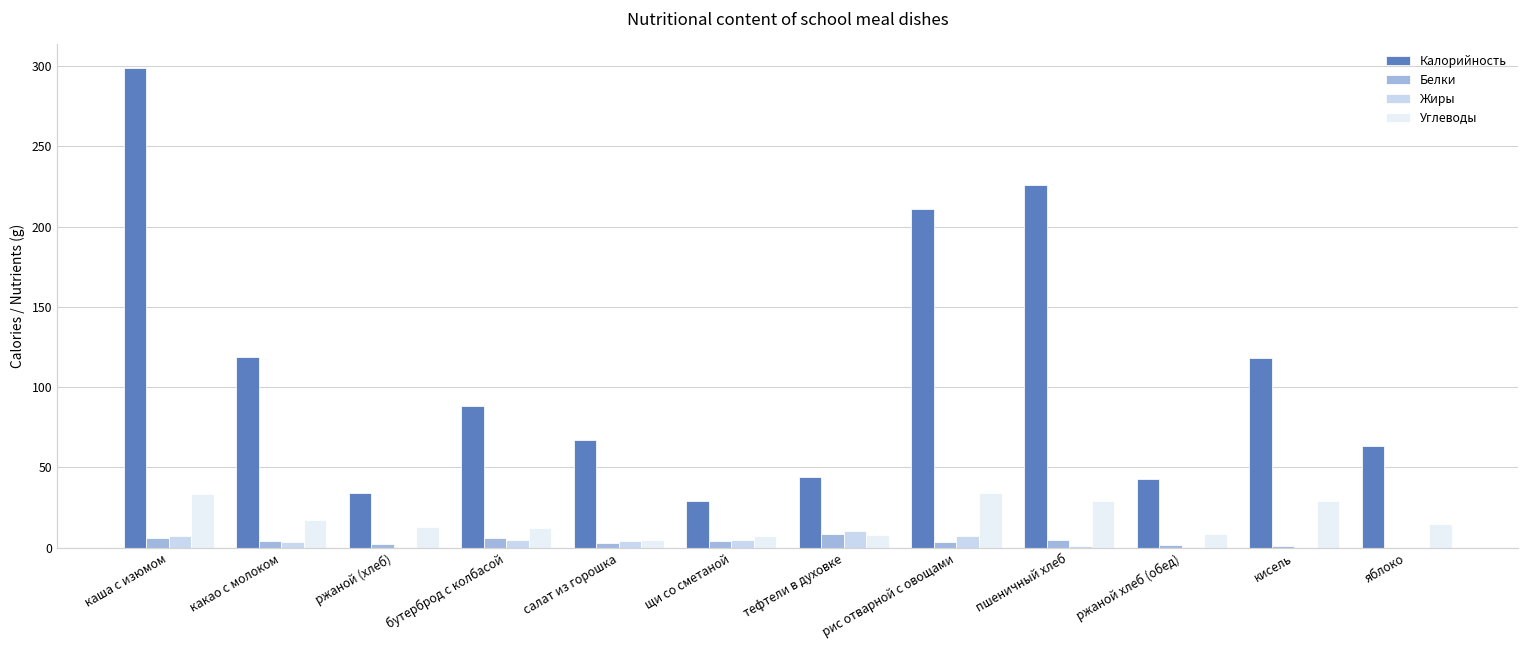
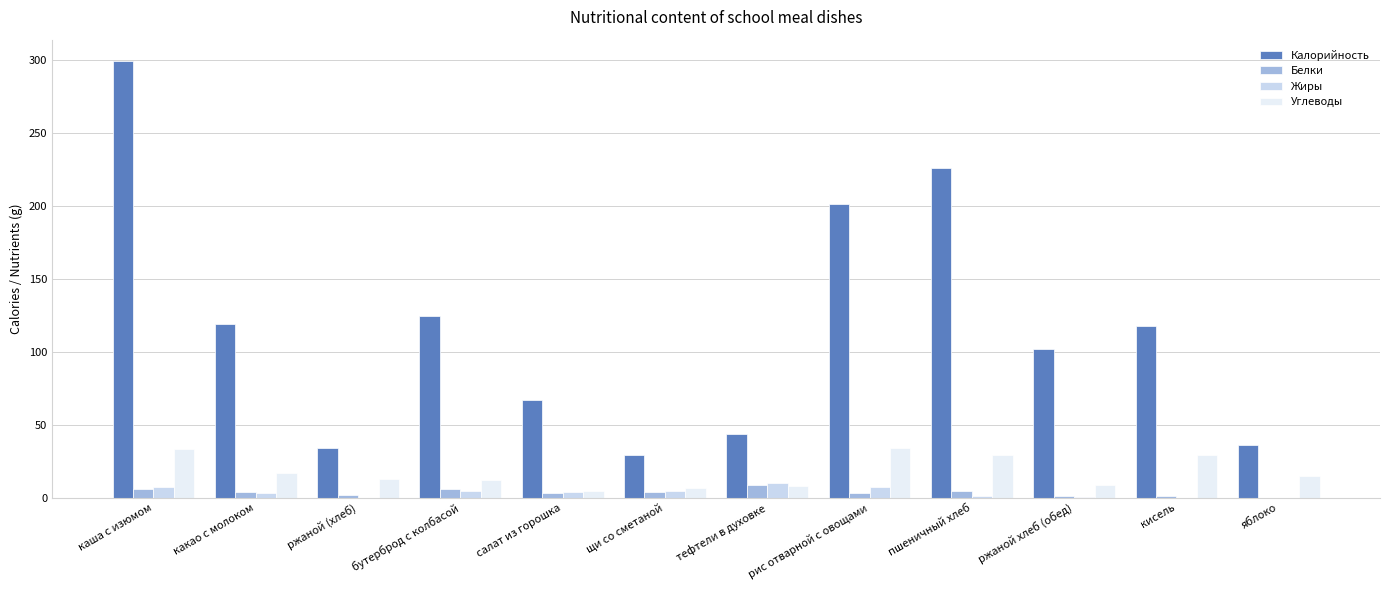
  {
    "Калорийность": {
      "каша с изюмом": 299,
      "какао с молоком": 119,
      "ржаной (хлеб)": 34,
-     "бутерброд с колбасой": 88,
+     "бутерброд с колбасой": 124,
      "салат из горошка": 67,
      "щи со сметаной": 29,
      "тефтели в духовке": 44,
-     "рис отварной с овощами": 211,
+     "рис отварной с овощами": 201,
      "пшеничный хлеб": 226,
-     "ржаной хлеб (обед)": 43,
+     "ржаной хлеб (обед)": 102,
      "кисель": 118,
-     "яблоко": 63
+     "яблоко": 36
    }
  }
